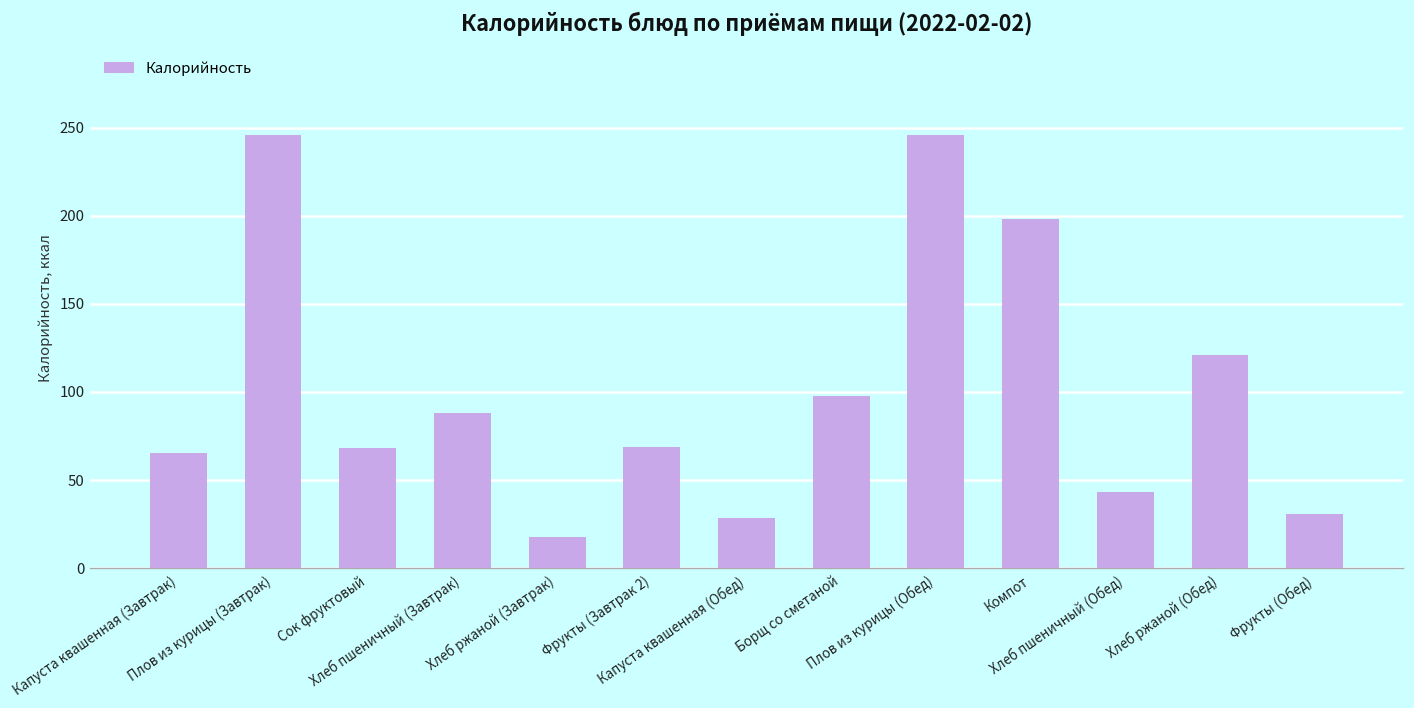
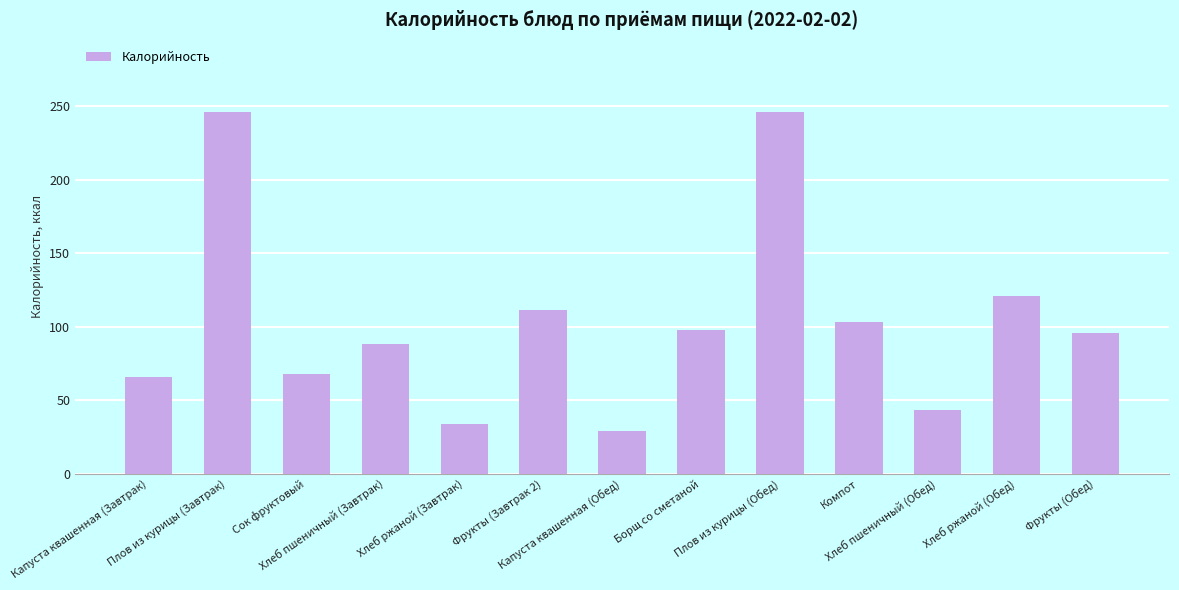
  {
    "Капуста квашенная (Завтрак)": 65,
    "Плов из курицы (Завтрак)": 246,
    "Сок фруктовый": 68,
    "Хлеб пшеничный (Завтрак)": 88,
-   "Хлеб ржаной (Завтрак)": 18,
-   "Фрукты (Завтрак 2)": 69,
+   "Хлеб ржаной (Завтрак)": 34,
+   "Фрукты (Завтрак 2)": 111,
    "Капуста квашенная (Обед)": 29,
    "Борщ со сметаной": 98,
    "Плов из курицы (Обед)": 246,
-   "Компот": 198,
+   "Компот": 103,
    "Хлеб пшеничный (Обед)": 43,
    "Хлеб ржаной (Обед)": 121,
-   "Фрукты (Обед)": 31
+   "Фрукты (Обед)": 96
  }
